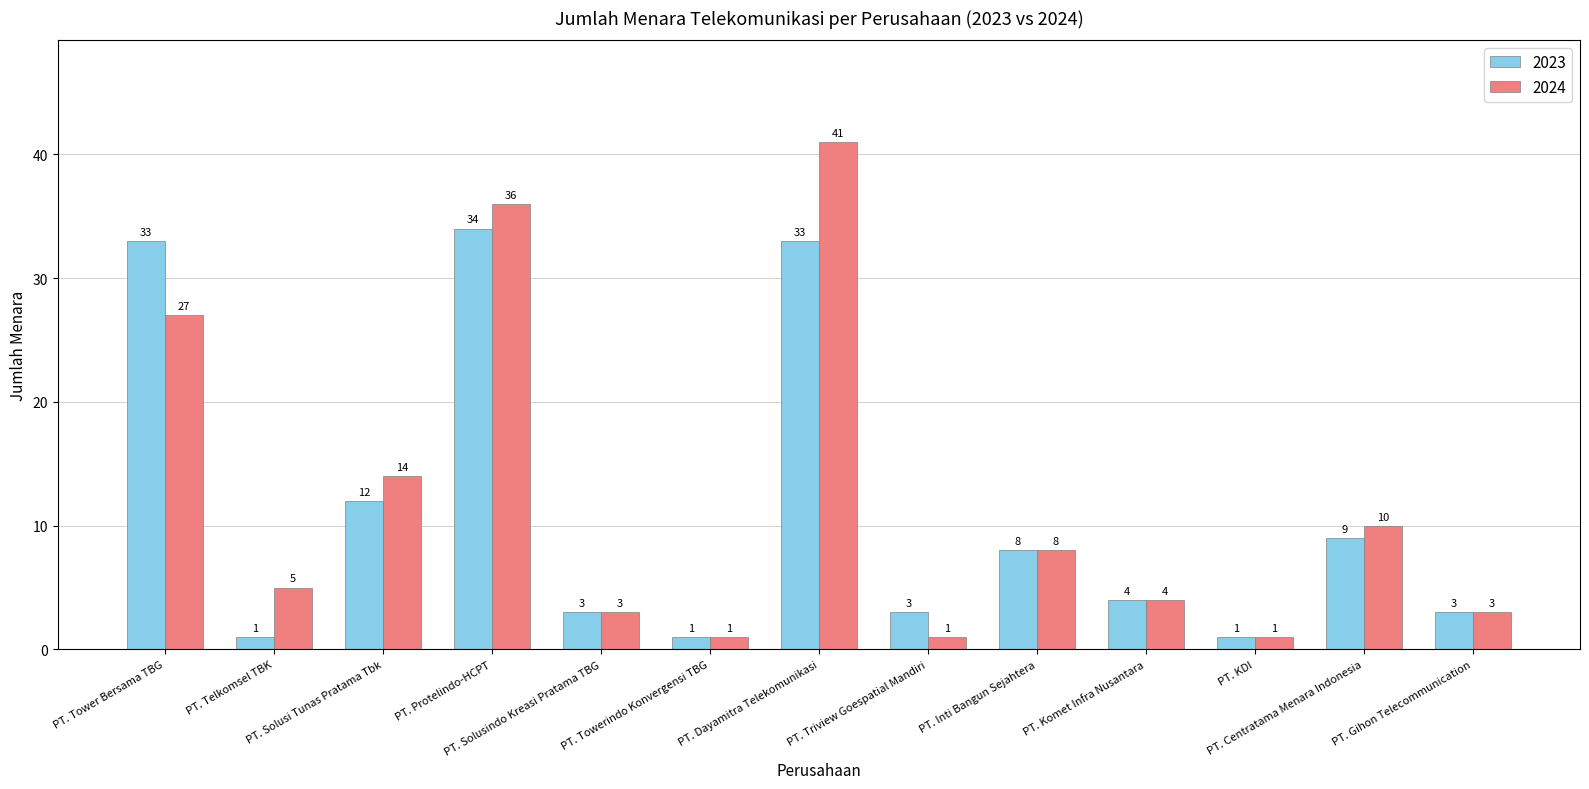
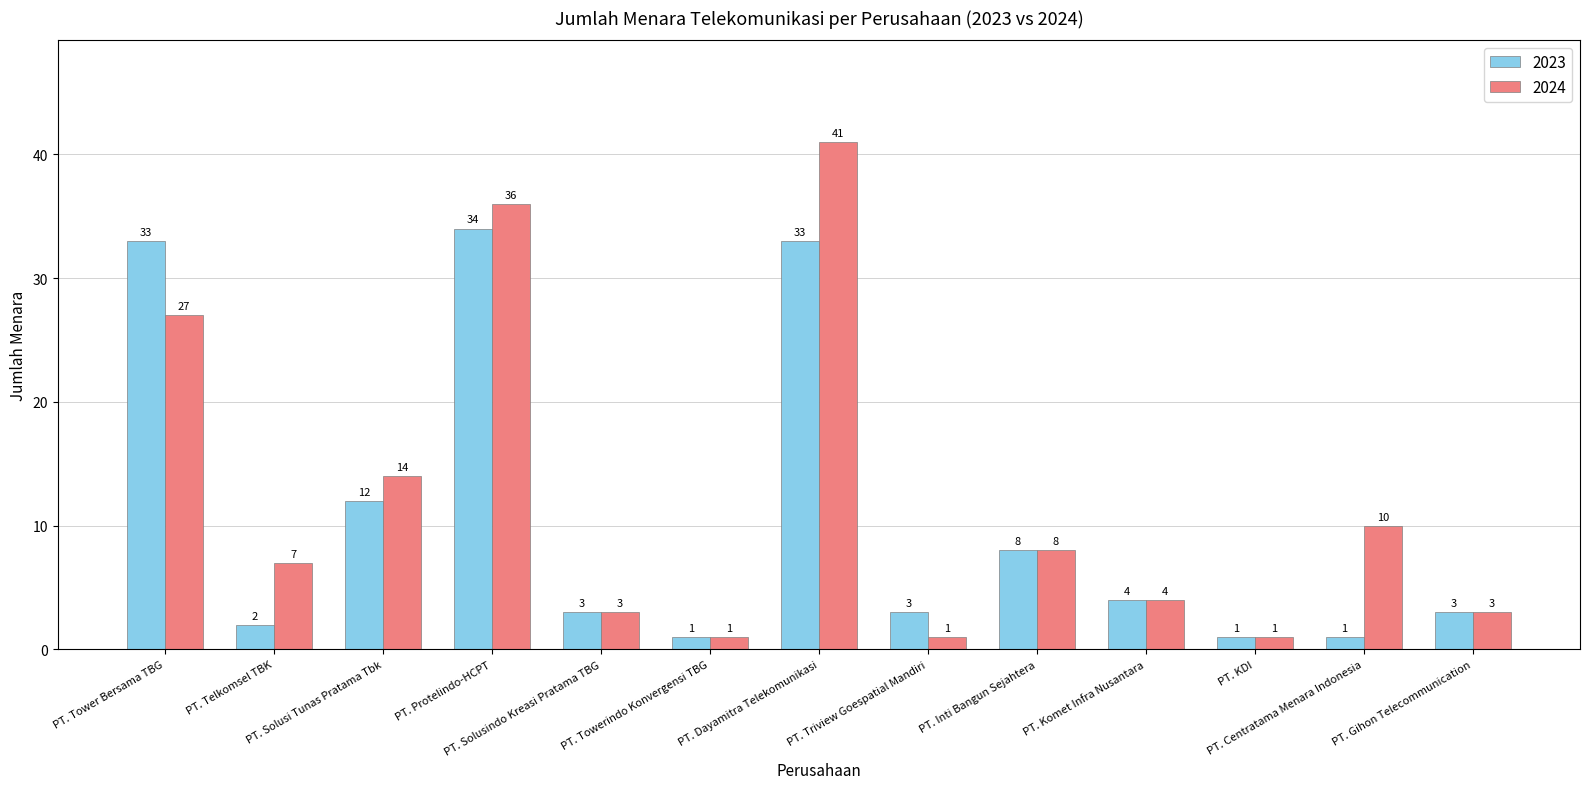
  {
    "2023": {
      "PT. Tower Bersama TBG": 33,
-     "PT. Telkomsel TBK": 1,
+     "PT. Telkomsel TBK": 2,
      "PT. Solusi Tunas Pratama Tbk": 12,
      "PT. Protelindo-HCPT": 34,
      "PT. Solusindo Kreasi Pratama TBG": 3,
      "PT. Towerindo Konvergensi TBG": 1,
      "PT. Dayamitra Telekomunikasi": 33,
      "PT. Triview Goespatial Mandiri": 3,
      "PT. Inti Bangun Sejahtera": 8,
      "PT. Komet Infra Nusantara": 4,
      "PT. KDI": 1,
-     "PT. Centratama Menara Indonesia": 9,
+     "PT. Centratama Menara Indonesia": 1,
      "PT. Gihon Telecommunication": 3
    },
    "2024": {
      "PT. Tower Bersama TBG": 27,
-     "PT. Telkomsel TBK": 5,
+     "PT. Telkomsel TBK": 7,
      "PT. Solusi Tunas Pratama Tbk": 14,
      "PT. Protelindo-HCPT": 36,
      "PT. Solusindo Kreasi Pratama TBG": 3,
      "PT. Towerindo Konvergensi TBG": 1,
      "PT. Dayamitra Telekomunikasi": 41,
      "PT. Triview Goespatial Mandiri": 1,
      "PT. Inti Bangun Sejahtera": 8,
      "PT. Komet Infra Nusantara": 4,
      "PT. KDI": 1,
      "PT. Centratama Menara Indonesia": 10,
      "PT. Gihon Telecommunication": 3
    }
  }
